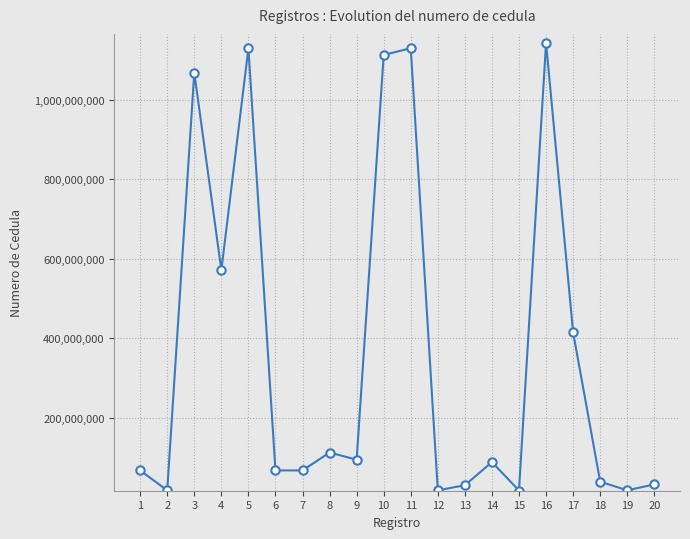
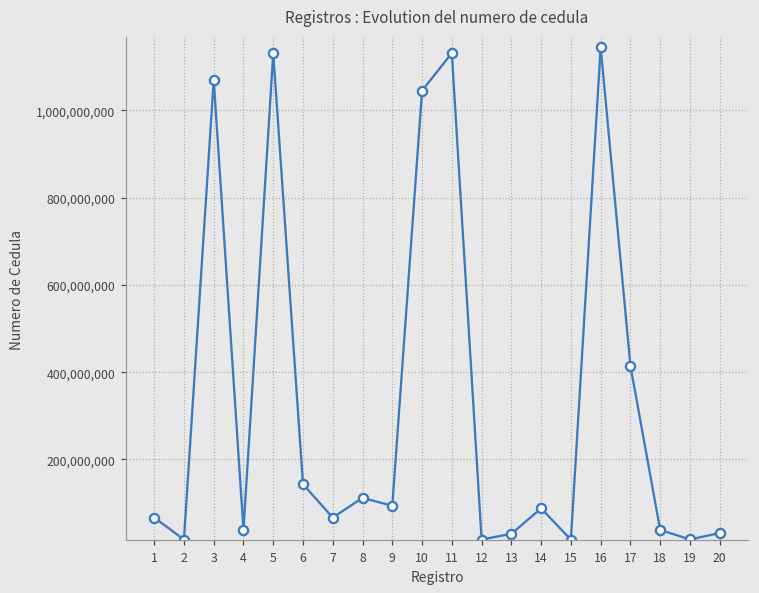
  {
    "1": "70,000,000",
    "2": "20,000,000",
    "3": "1,070,000,000",
-   "4": "570,000,000",
+   "4": "40,000,000",
    "5": "1,130,000,000",
-   "6": "70,000,000",
+   "6": "140,000,000",
    "7": "70,000,000",
    "8": "110,000,000",
    "9": "90,000,000",
-   "10": "1,110,000,000",
+   "10": "1,040,000,000",
    "11": "1,130,000,000",
    "12": "20,000,000",
    "13": "30,000,000",
    "14": "90,000,000",
    "15": "20,000,000",
    "16": "1,140,000,000",
    "17": "410,000,000",
    "18": "40,000,000",
    "19": "20,000,000",
    "20": "30,000,000"
  }
